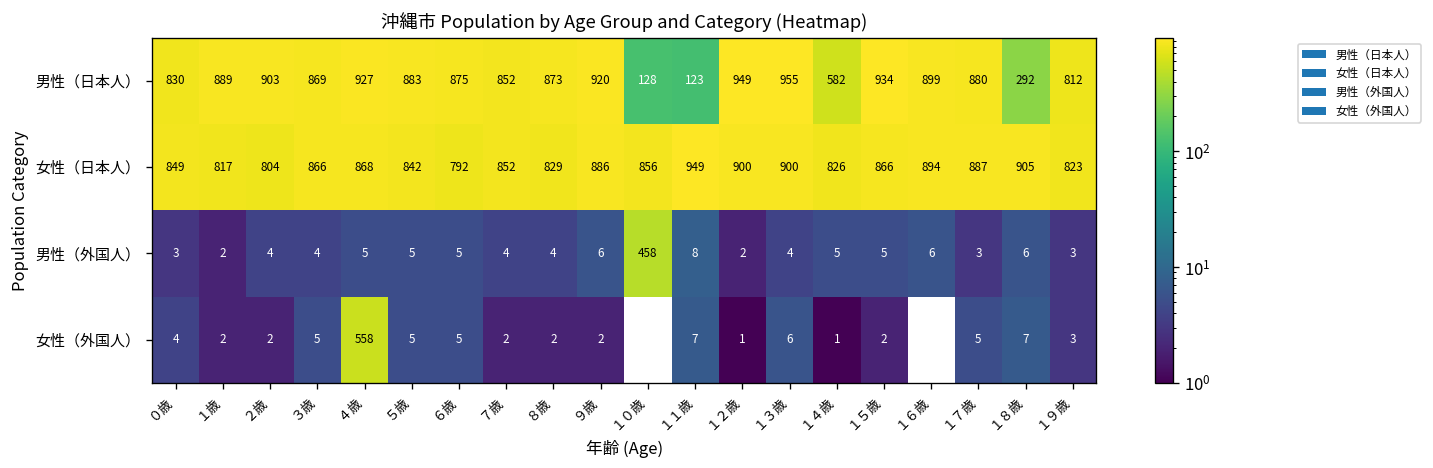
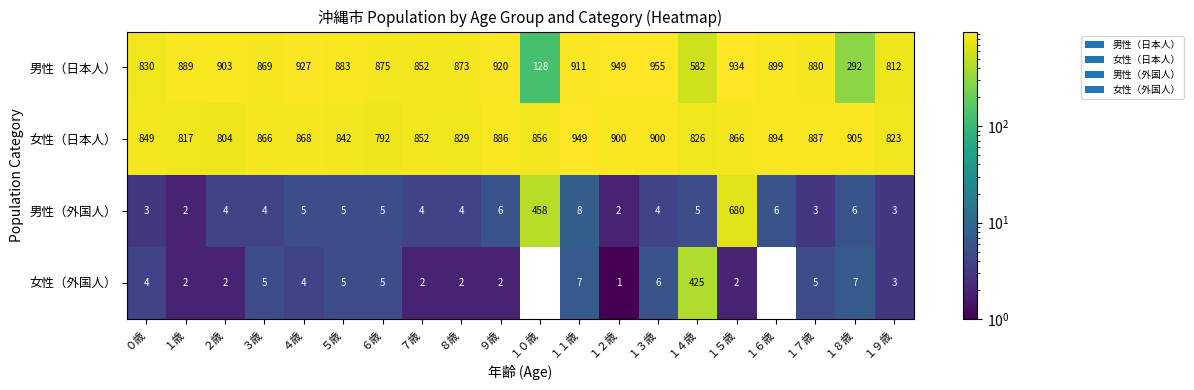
  {
    "男性（日本人）": {
      "０歳": 830,
      "１歳": 889,
      "２歳": 903,
      "３歳": 869,
      "４歳": 927,
      "５歳": 883,
      "６歳": 875,
      "７歳": 852,
      "８歳": 873,
      "９歳": 920,
      "１０歳": 128,
-     "１１歳": 123,
+     "１１歳": 911,
      "１２歳": 949,
      "１３歳": 955,
      "１４歳": 582,
      "１５歳": 934,
      "１６歳": 899,
      "１７歳": 880,
      "１８歳": 292,
      "１９歳": 812
    },
    "女性（日本人）": {
      "０歳": 849,
      "１歳": 817,
      "２歳": 804,
      "３歳": 866,
      "４歳": 868,
      "５歳": 842,
      "６歳": 792,
      "７歳": 852,
      "８歳": 829,
      "９歳": 886,
      "１０歳": 856,
      "１１歳": 949,
      "１２歳": 900,
      "１３歳": 900,
      "１４歳": 826,
      "１５歳": 866,
      "１６歳": 894,
      "１７歳": 887,
      "１８歳": 905,
      "１９歳": 823
    },
    "男性（外国人）": {
      "０歳": 3,
      "１歳": 2,
      "２歳": 4,
      "３歳": 4,
      "４歳": 5,
      "５歳": 5,
      "６歳": 5,
      "７歳": 4,
      "８歳": 4,
      "９歳": 6,
      "１０歳": 458,
      "１１歳": 8,
      "１２歳": 2,
      "１３歳": 4,
      "１４歳": 5,
-     "１５歳": 5,
+     "１５歳": 680,
      "１６歳": 6,
      "１７歳": 3,
      "１８歳": 6,
      "１９歳": 3
    },
    "女性（外国人）": {
      "０歳": 4,
      "１歳": 2,
      "２歳": 2,
      "３歳": 5,
-     "４歳": 558,
+     "４歳": 4,
      "５歳": 5,
      "６歳": 5,
      "７歳": 2,
      "８歳": 2,
      "９歳": 2,
      "１１歳": 7,
      "１２歳": 1,
      "１３歳": 6,
-     "１４歳": 1,
+     "１４歳": 425,
      "１５歳": 2,
      "１７歳": 5,
      "１８歳": 7,
      "１９歳": 3
    }
  }
